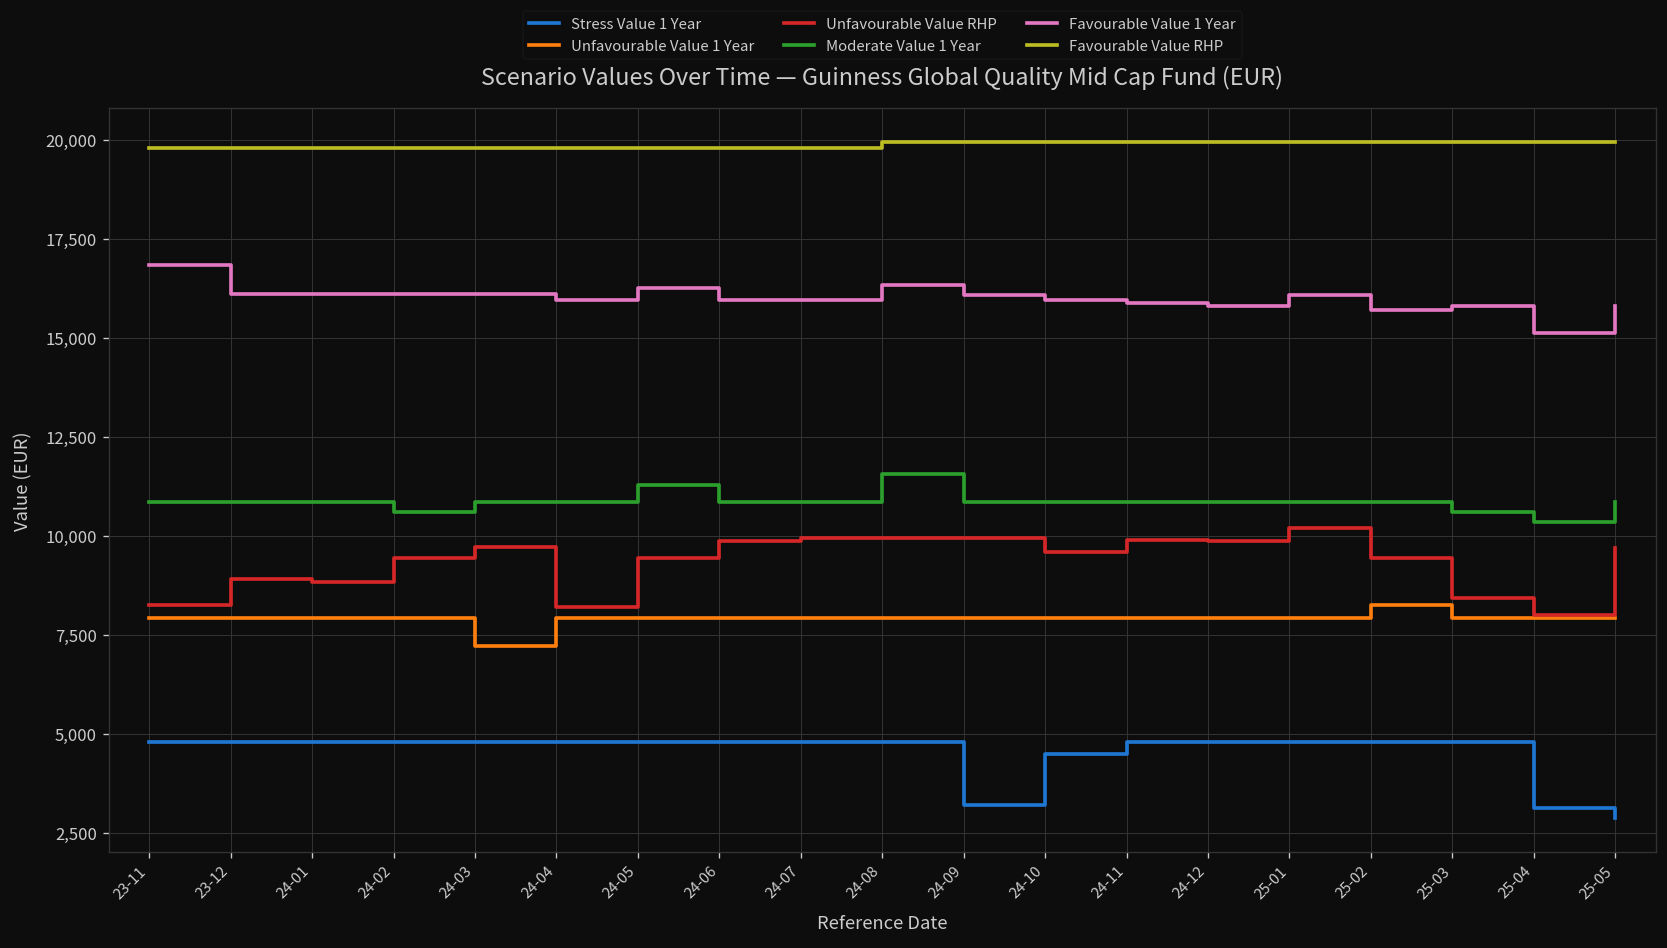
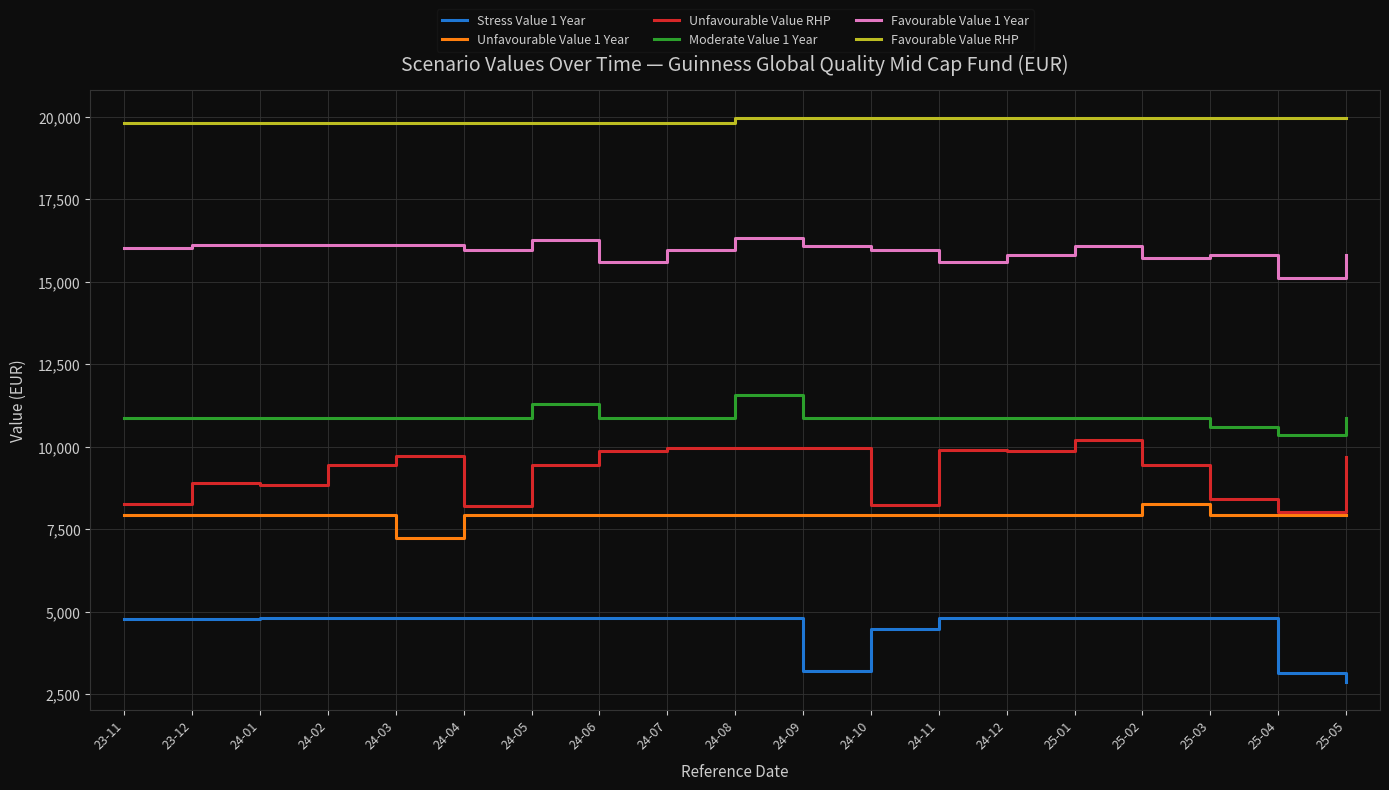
  {
    "Stress Value 1 Year": {
      "23-11": "4,800",
      "23-12": "4,800",
      "24-01": "4,800",
      "24-02": "4,800",
      "24-03": "4,800",
      "24-04": "4,800",
      "24-05": "4,800",
      "24-06": "4,800",
      "24-07": "4,800",
      "24-08": "4,800",
      "24-09": "3,200",
      "24-10": "4,500",
      "24-11": "4,800",
      "24-12": "4,800",
      "25-01": "4,800",
      "25-02": "4,800",
      "25-03": "4,800",
      "25-04": "3,100",
      "25-05": "2,900"
    },
    "Unfavourable Value 1 Year": {
      "23-11": "7,900",
      "23-12": "7,900",
      "24-01": "7,900",
      "24-02": "7,900",
      "24-03": "7,200",
      "24-04": "7,900",
      "24-05": "7,900",
      "24-06": "7,900",
      "24-07": "7,900",
      "24-08": "7,900",
      "24-09": "7,900",
      "24-10": "7,900",
      "24-11": "7,900",
      "24-12": "7,900",
      "25-01": "7,900",
      "25-02": "8,300",
      "25-03": "7,900",
      "25-04": "7,900",
      "25-05": "7,900"
    },
    "Unfavourable Value RHP": {
      "23-11": "8,300",
      "23-12": "8,900",
      "24-01": "8,800",
      "24-02": "9,400",
      "24-03": "9,700",
      "24-04": "8,200",
      "24-05": "9,500",
      "24-06": "9,900",
      "24-07": "10,000",
      "24-08": "9,900",
      "24-09": "10,000",
-     "24-10": "9,600",
+     "24-10": "8,200",
      "24-11": "9,900",
      "24-12": "9,900",
      "25-01": "10,200",
      "25-02": "9,400",
      "25-03": "8,400",
      "25-04": "8,000",
      "25-05": "9,700"
    },
    "Moderate Value 1 Year": {
      "23-11": "10,900",
      "23-12": "10,900",
      "24-01": "10,900",
-     "24-02": "10,600",
+     "24-02": "10,900",
      "24-03": "10,900",
      "24-04": "10,900",
      "24-05": "11,300",
      "24-06": "10,900",
      "24-07": "10,900",
      "24-08": "11,600",
      "24-09": "10,900",
      "24-10": "10,900",
      "24-11": "10,900",
      "24-12": "10,900",
      "25-01": "10,900",
      "25-02": "10,900",
      "25-03": "10,600",
      "25-04": "10,400",
      "25-05": "10,900"
    },
    "Favourable Value 1 Year": {
-     "23-11": "16,800",
+     "23-11": "16,000",
      "23-12": "16,100",
      "24-01": "16,100",
      "24-02": "16,100",
      "24-03": "16,100",
      "24-04": "16,000",
      "24-05": "16,300",
-     "24-06": "16,000",
+     "24-06": "15,600",
      "24-07": "16,000",
      "24-08": "16,300",
      "24-09": "16,100",
      "24-10": "16,000",
-     "24-11": "15,900",
+     "24-11": "15,600",
      "24-12": "15,800",
      "25-01": "16,100",
      "25-02": "15,700",
      "25-03": "15,800",
      "25-04": "15,100",
      "25-05": "15,800"
    },
    "Favourable Value RHP": {
      "23-11": "19,800",
      "23-12": "19,800",
      "24-01": "19,800",
      "24-02": "19,800",
      "24-03": "19,800",
      "24-04": "19,800",
      "24-05": "19,800",
      "24-06": "19,800",
      "24-07": "19,800",
      "24-08": "20,000",
      "24-09": "20,000",
      "24-10": "20,000",
      "24-11": "20,000",
      "24-12": "20,000",
      "25-01": "20,000",
      "25-02": "20,000",
      "25-03": "20,000",
      "25-04": "20,000",
      "25-05": "20,000"
    }
  }
